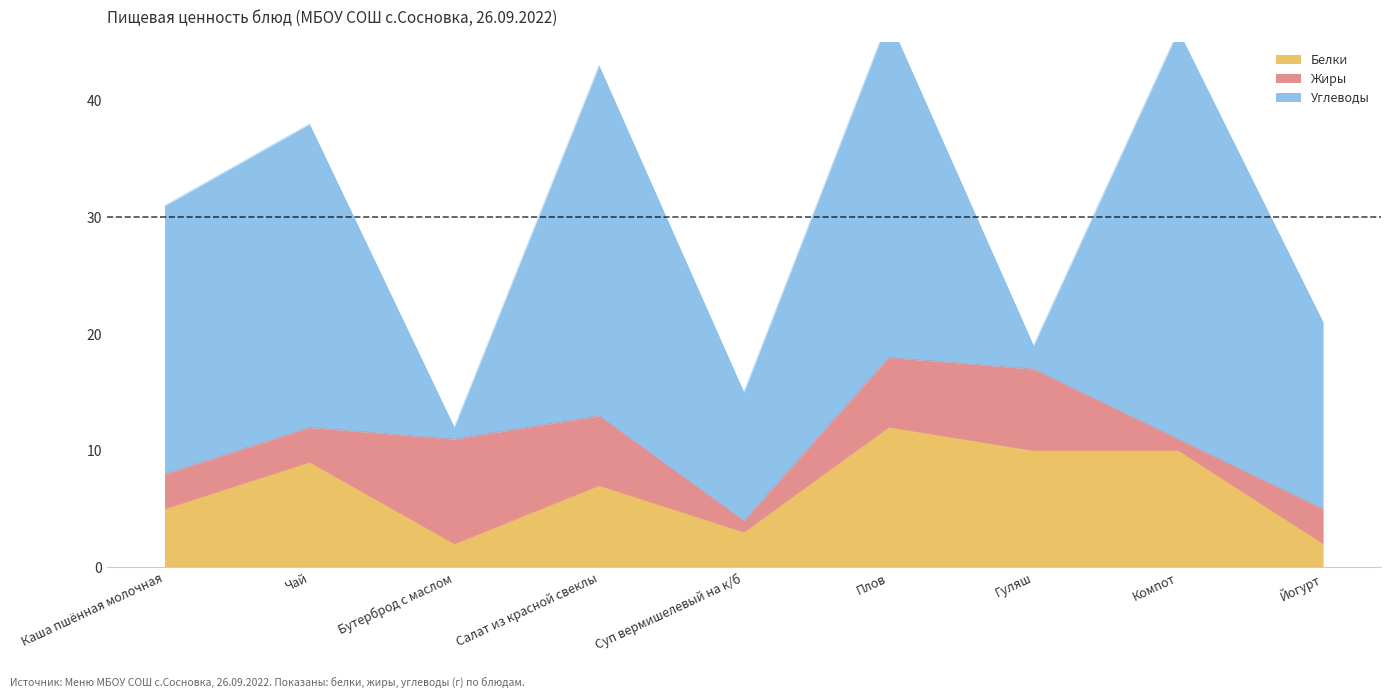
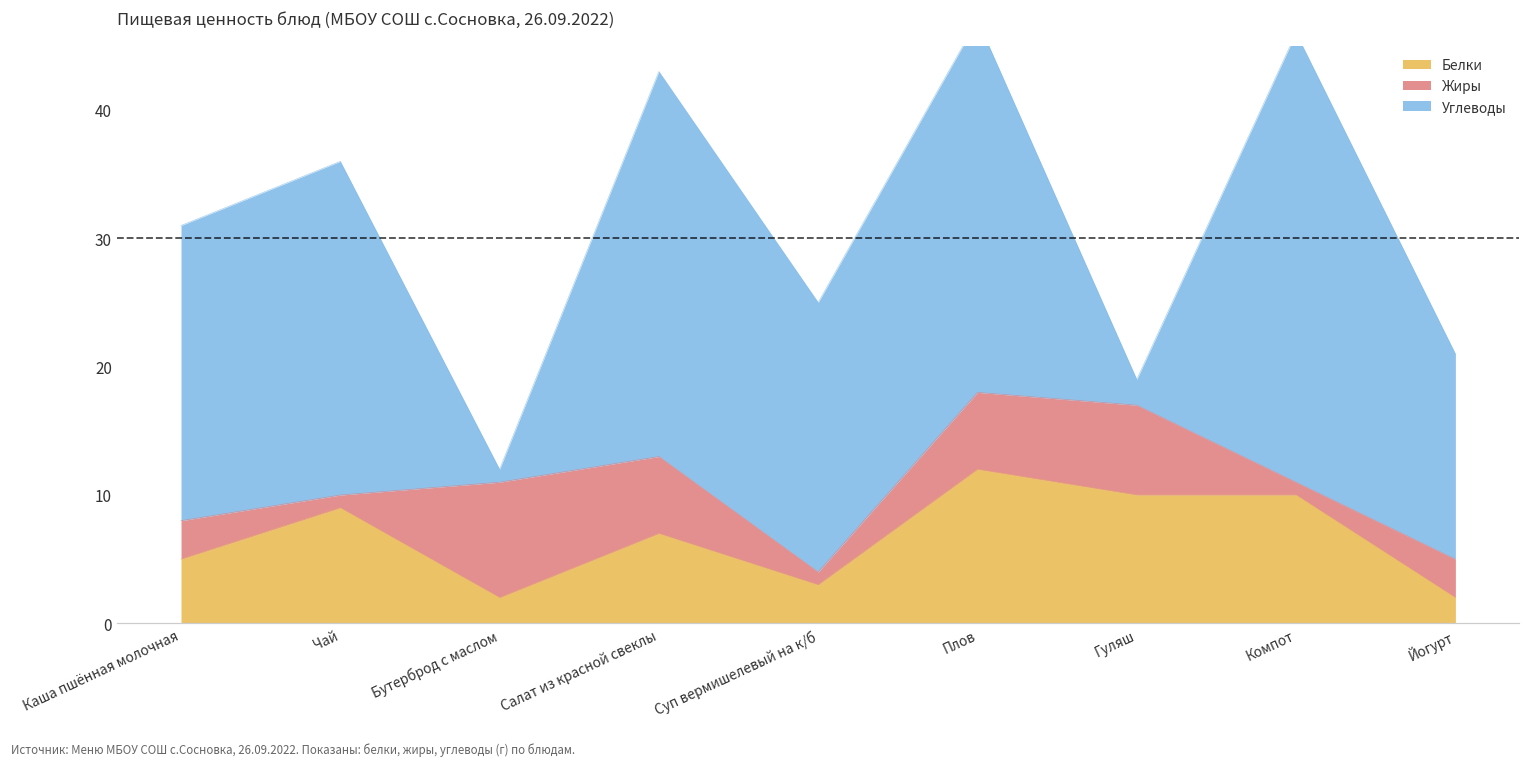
  {
    "Белки": {
      "Каша пшённая молочная": 5,
      "Чай": 9,
      "Бутерброд с маслом": 2,
      "Салат из красной свеклы": 7,
      "Суп вермишелевый на к/б": 3,
      "Плов": 12,
      "Гуляш": 10,
      "Компот": 10,
      "Йогурт": 2
    },
    "Жиры": {
      "Каша пшённая молочная": 3,
-     "Чай": 3,
+     "Чай": 1,
      "Бутерброд с маслом": 9,
      "Салат из красной свеклы": 6,
      "Суп вермишелевый на к/б": 1,
      "Плов": 6,
      "Гуляш": 7,
      "Компот": 1,
      "Йогурт": 3
    },
    "Углеводы": {
      "Каша пшённая молочная": 23,
      "Чай": 26,
      "Бутерброд с маслом": 1,
      "Салат из красной свеклы": 30,
-     "Суп вермишелевый на к/б": 11,
+     "Суп вермишелевый на к/б": 21,
      "Гуляш": 2,
      "Йогурт": 16
    }
  }
